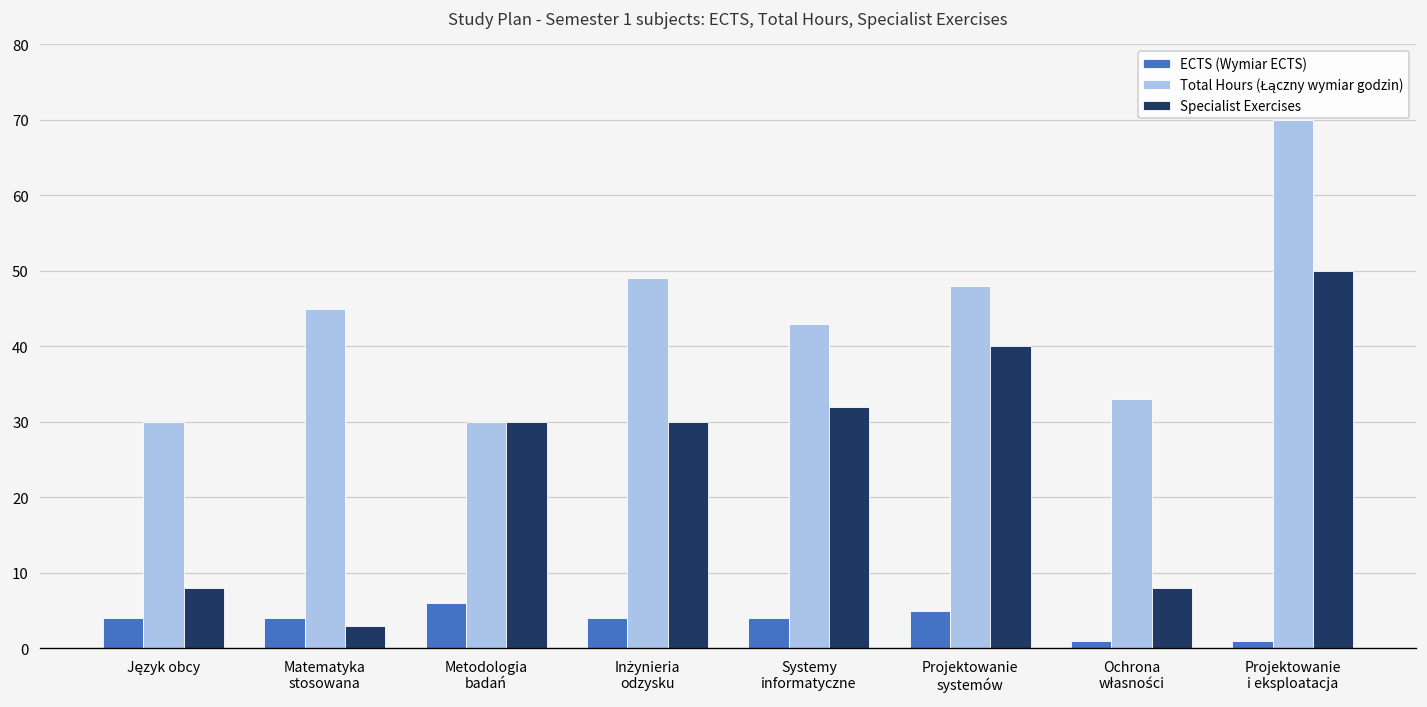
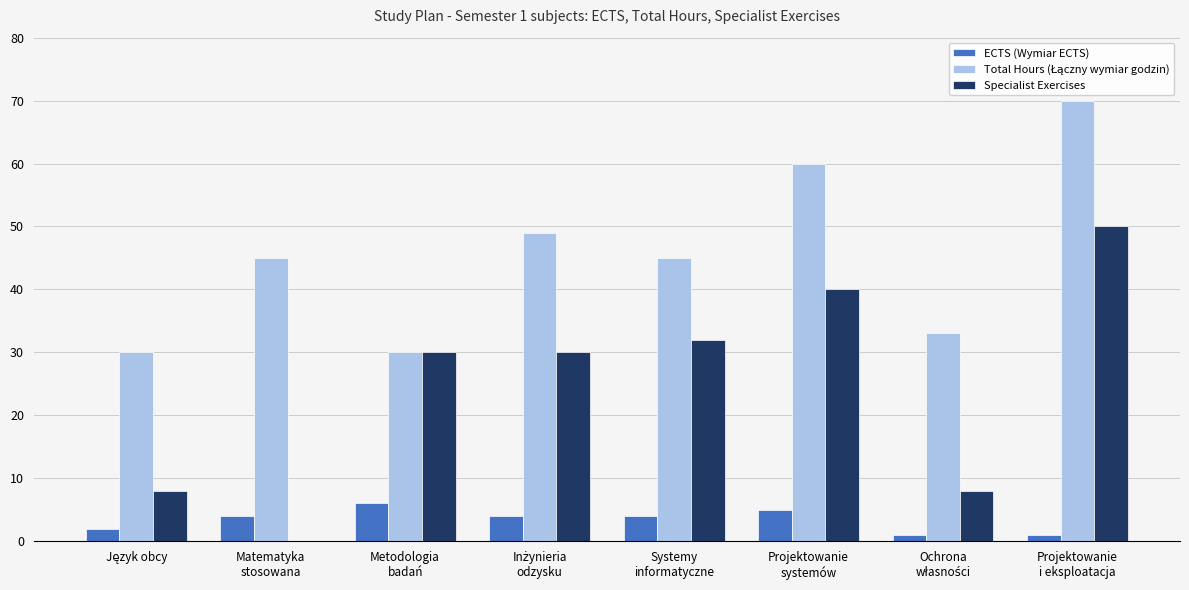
  {
    "ECTS (Wymiar ECTS)": {
-     "Język obcy": 4,
+     "Język obcy": 2,
      "Matematyka stosowana": 4,
      "Metodologia badań": 6,
      "Inżynieria odzysku": 4,
      "Systemy informatyczne": 4,
      "Projektowanie systemów": 5,
      "Ochrona własności": 1,
      "Projektowanie i eksploatacja": 1
    },
    "Total Hours (Łączny wymiar godzin)": {
      "Język obcy": 30,
      "Matematyka stosowana": 45,
      "Metodologia badań": 30,
      "Inżynieria odzysku": 49,
-     "Systemy informatyczne": 43,
-     "Projektowanie systemów": 48,
+     "Systemy informatyczne": 45,
+     "Projektowanie systemów": 60,
      "Ochrona własności": 33,
      "Projektowanie i eksploatacja": 70
    },
    "Specialist Exercises": {
      "Język obcy": 8,
-     "Matematyka stosowana": 3,
+     "Matematyka stosowana": 0,
      "Metodologia badań": 30,
      "Inżynieria odzysku": 30,
      "Systemy informatyczne": 32,
      "Projektowanie systemów": 40,
      "Ochrona własności": 8,
      "Projektowanie i eksploatacja": 50
    }
  }
